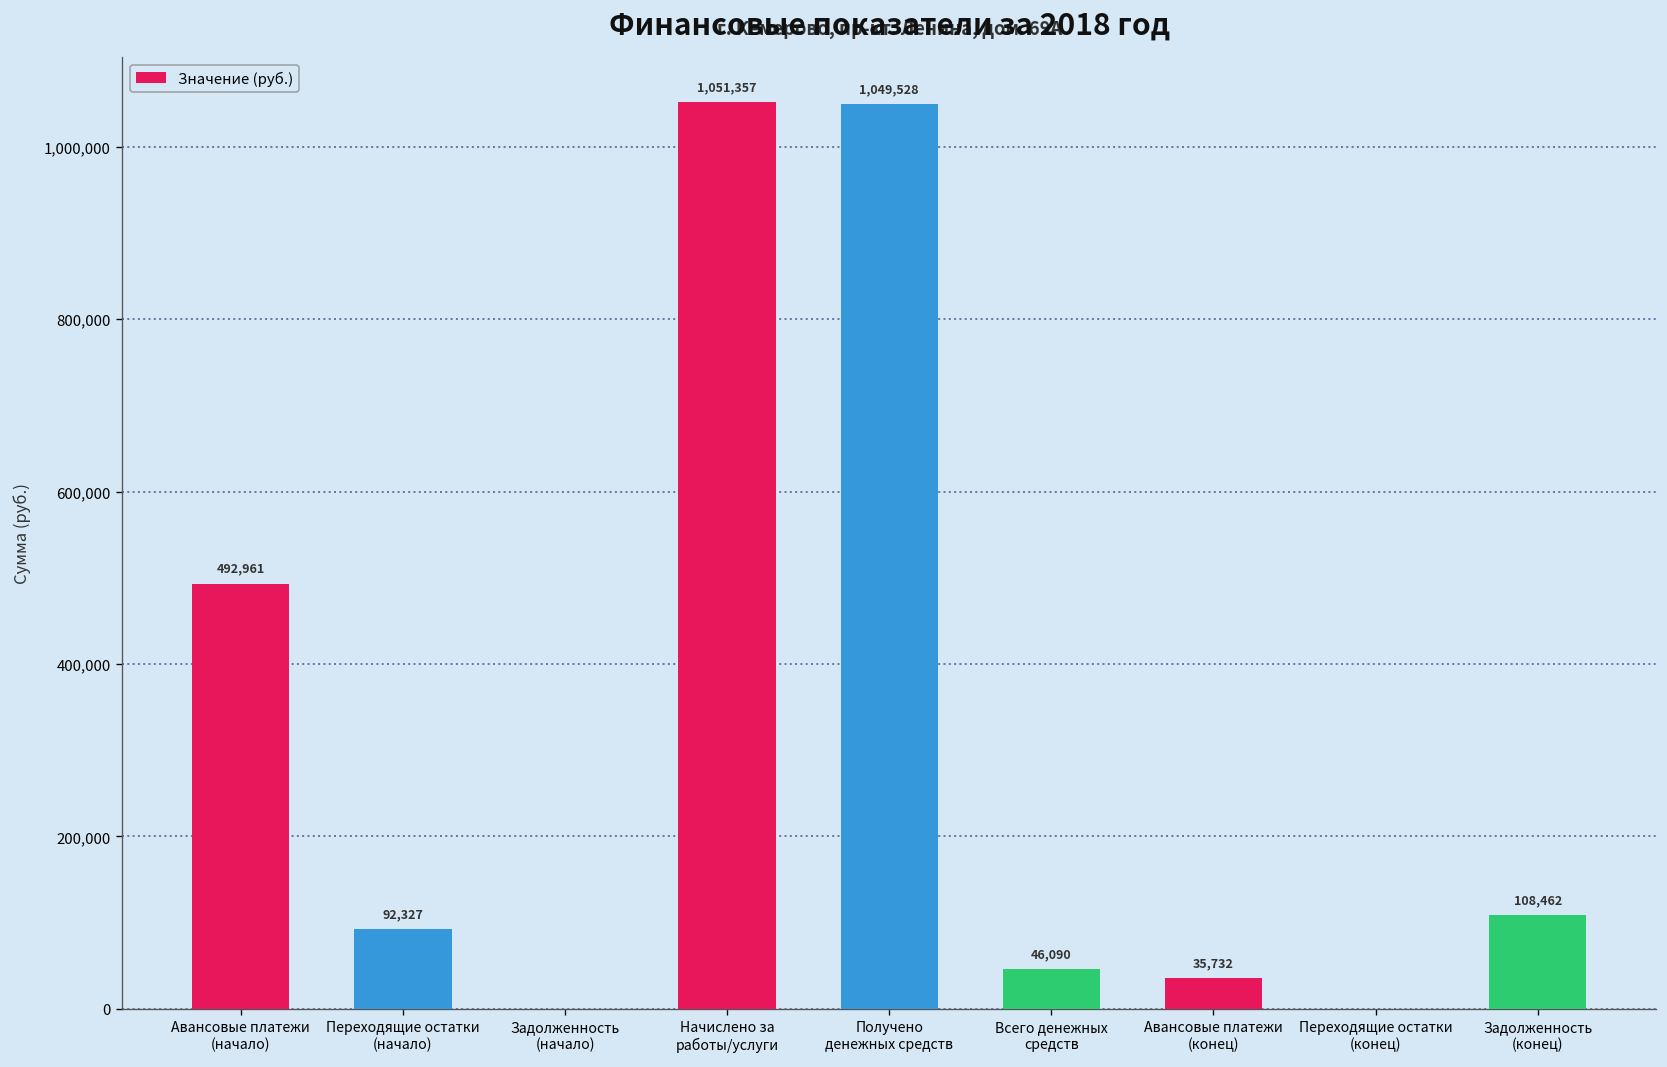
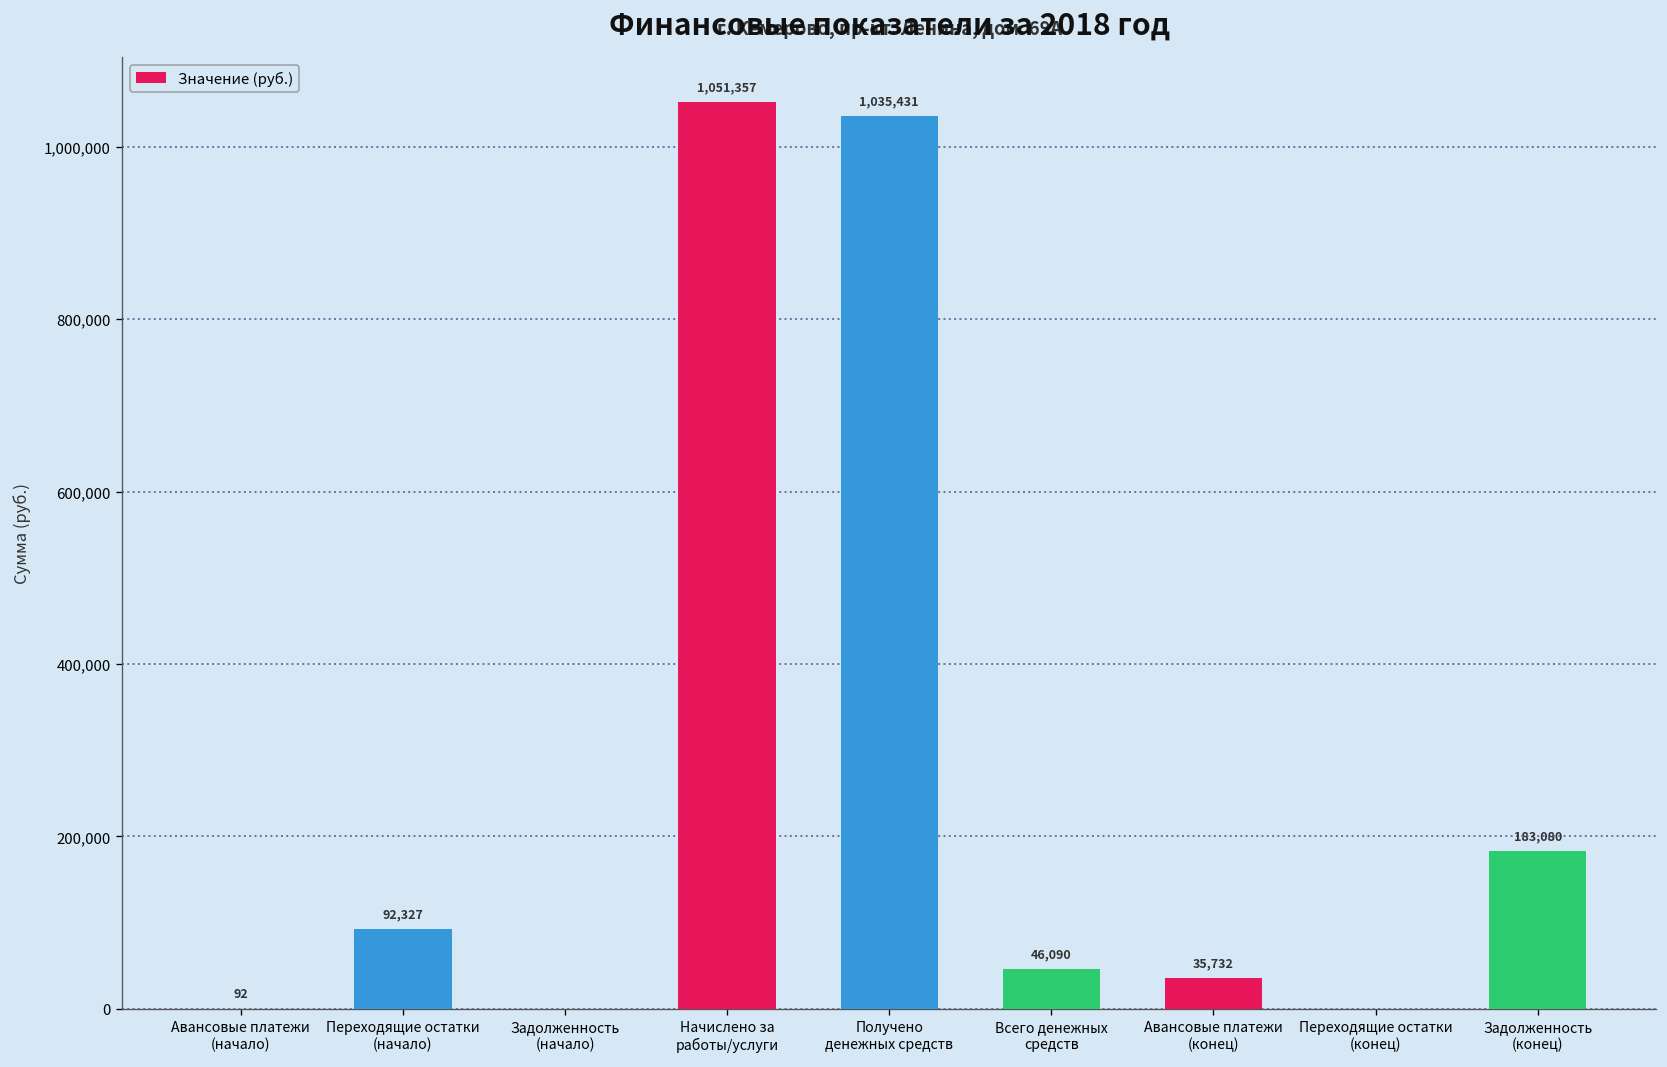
  {
-   "Авансовые платежи (начало)": "492,961",
+   "Авансовые платежи (начало)": "92",
    "Переходящие остатки (начало)": "92,327",
    "Начислено за работы/услуги": "1,051,357",
-   "Получено денежных средств": "1,049,528",
+   "Получено денежных средств": "1,035,431",
    "Всего денежных средств": "46,090",
    "Авансовые платежи (конец)": "35,732",
-   "Задолженность (конец)": "108,462"
+   "Задолженность (конец)": "183,080"
  }
